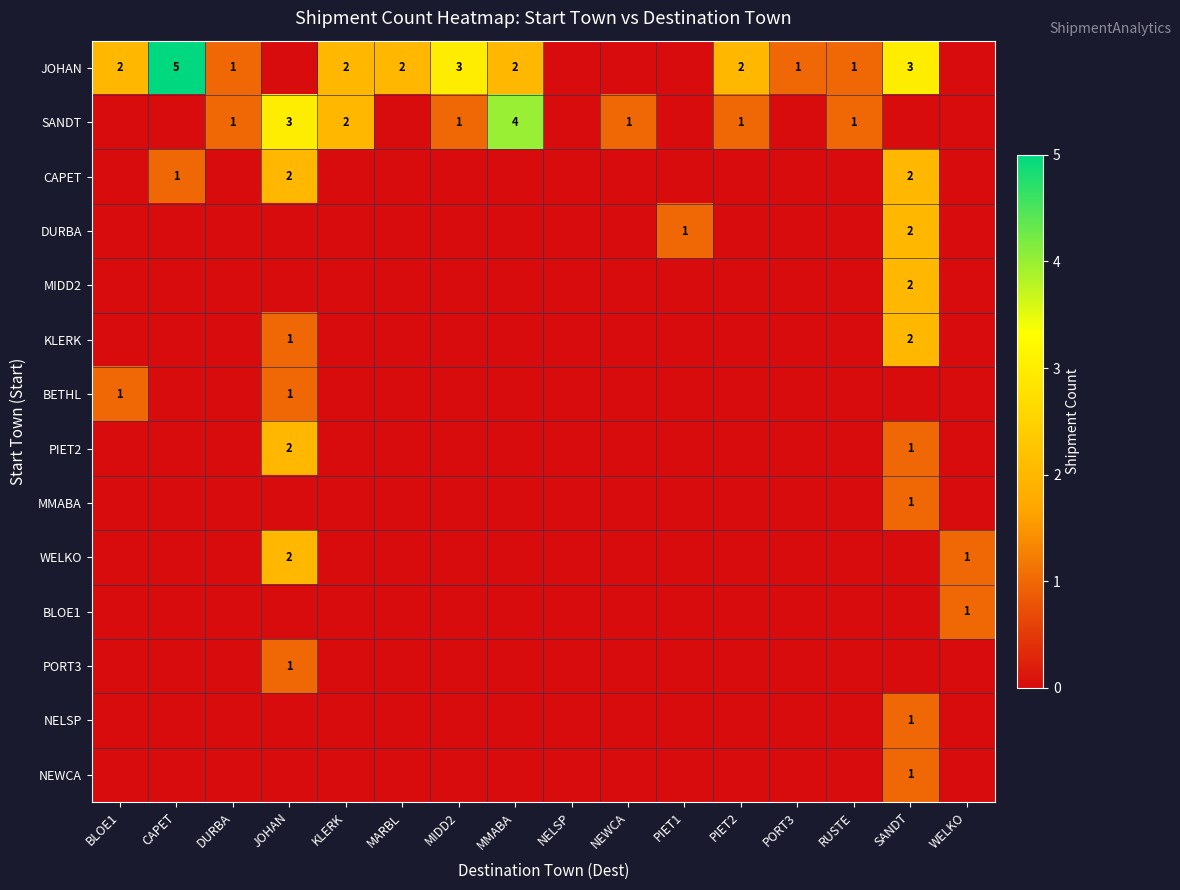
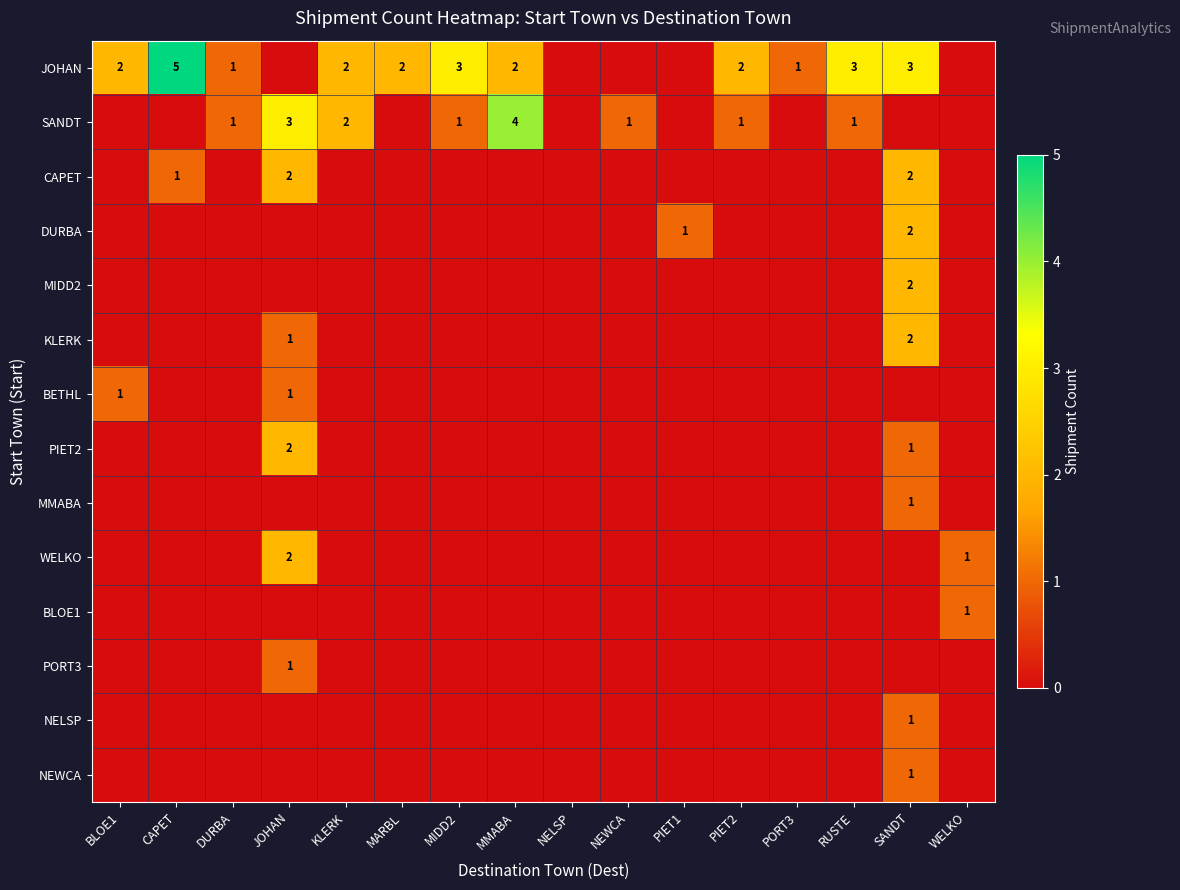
  {
    "JOHAN": {
      "BLOE1": 2,
      "CAPET": 5,
      "DURBA": 1,
      "KLERK": 2,
      "MARBL": 2,
      "MIDD2": 3,
      "MMABA": 2,
      "PIET2": 2,
      "PORT3": 1,
-     "RUSTE": 1,
+     "RUSTE": 3,
      "SANDT": 3
    },
    "SANDT": {
      "DURBA": 1,
      "JOHAN": 3,
      "KLERK": 2,
      "MIDD2": 1,
      "MMABA": 4,
      "NEWCA": 1,
      "PIET2": 1,
      "RUSTE": 1
    },
    "CAPET": {
      "CAPET": 1,
      "JOHAN": 2,
      "SANDT": 2
    },
    "DURBA": {
      "PIET1": 1,
      "SANDT": 2
    },
    "MIDD2": {
      "SANDT": 2
    },
    "KLERK": {
      "JOHAN": 1,
      "SANDT": 2
    },
    "BETHL": {
      "BLOE1": 1,
      "JOHAN": 1
    },
    "PIET2": {
      "JOHAN": 2,
      "SANDT": 1
    },
    "MMABA": {
      "SANDT": 1
    },
    "WELKO": {
      "JOHAN": 2,
      "WELKO": 1
    },
    "BLOE1": {
      "WELKO": 1
    },
    "PORT3": {
      "JOHAN": 1
    },
    "NELSP": {
      "SANDT": 1
    },
    "NEWCA": {
      "SANDT": 1
    }
  }
